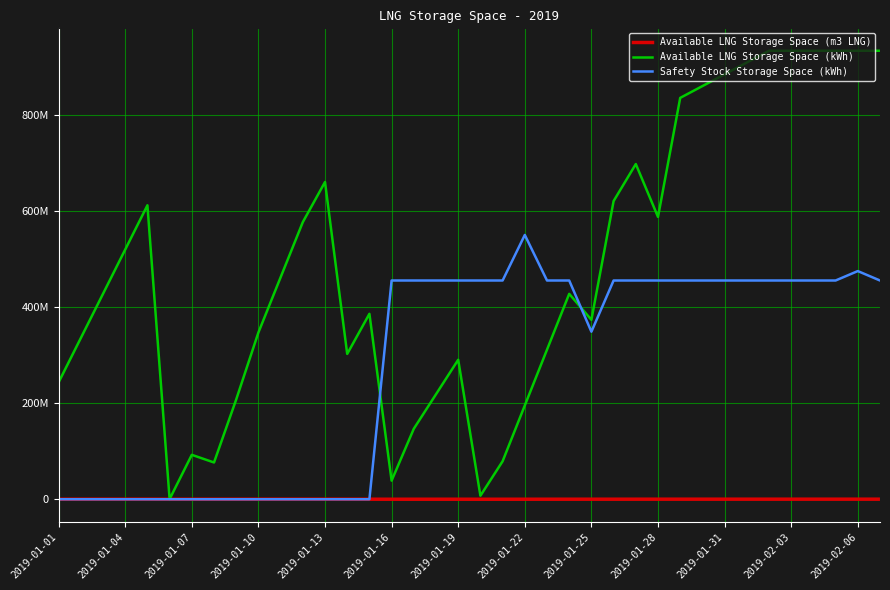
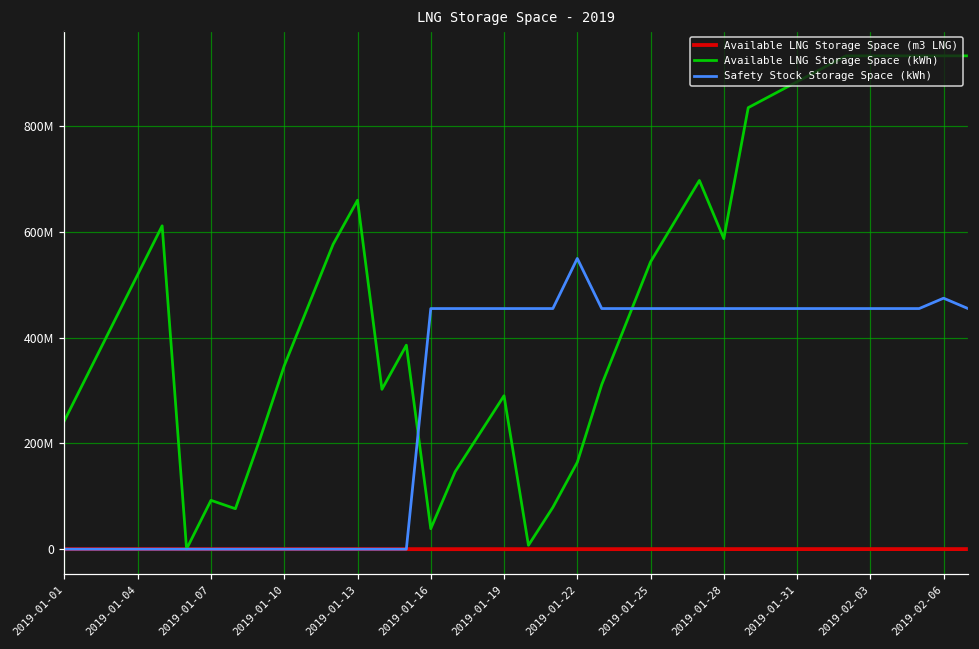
  {
    "Available LNG Storage Space (m3 LNG)": {
      "2019-01-16": 0,
      "2019-01-19": 0,
      "2019-01-22": 0,
      "2019-01-25": 0,
      "2019-01-28": 0,
      "2019-01-31": 0,
      "2019-02-03": 0,
      "2019-02-06": 0
    },
    "Available LNG Storage Space (kWh)": {
      "2019-01-01": 240000000,
      "2019-01-04": 520000000,
      "2019-01-07": 90000000,
      "2019-01-10": 350000000,
      "2019-01-13": 660000000,
      "2019-01-16": 40000000,
      "2019-01-19": 290000000,
-     "2019-01-22": 200000000,
-     "2019-01-25": 370000000,
+     "2019-01-22": 160000000,
+     "2019-01-25": 540000000,
      "2019-01-28": 590000000
    },
    "Safety Stock Storage Space (kWh)": {
      "2019-01-16": 460000000,
      "2019-01-19": 460000000,
      "2019-01-22": 550000000,
-     "2019-01-25": 350000000,
+     "2019-01-25": 460000000,
      "2019-01-28": 460000000,
      "2019-01-31": 460000000,
      "2019-02-03": 460000000,
      "2019-02-06": 470000000
    }
  }
